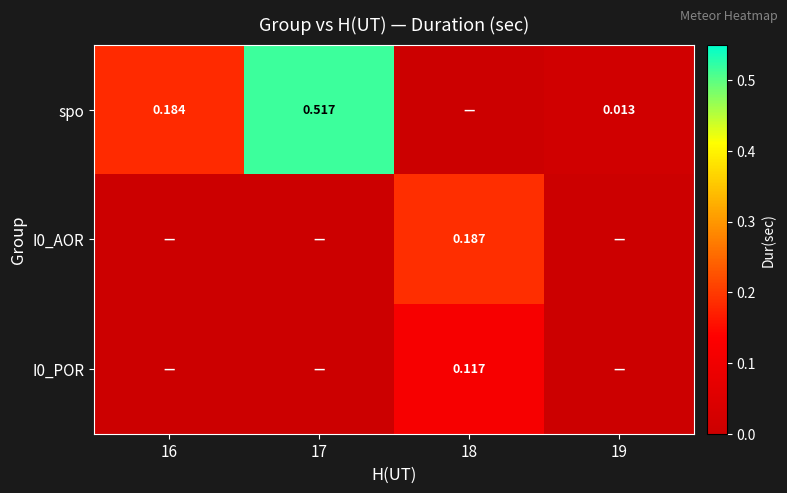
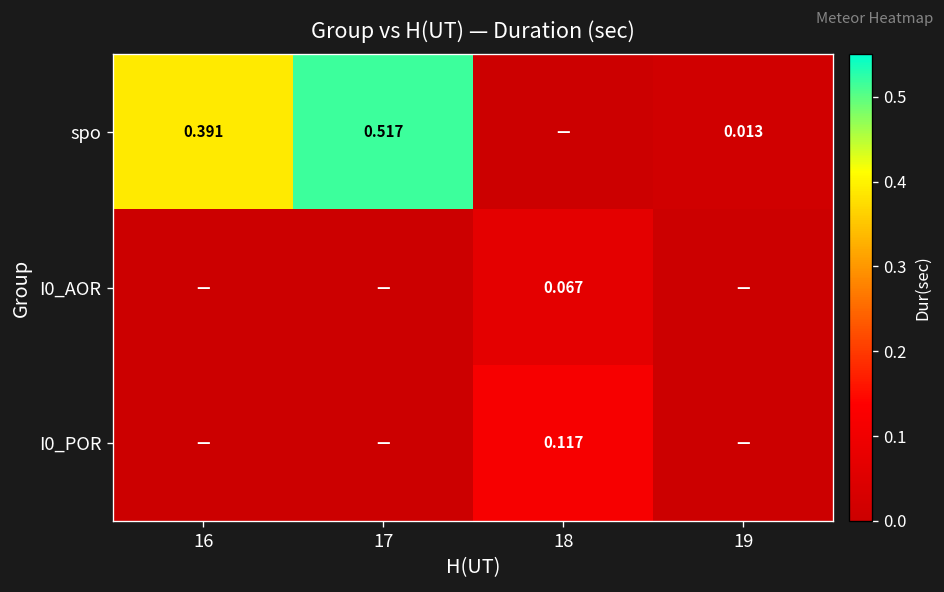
  {
    "spo": {
-     "16": 0.184,
+     "16": 0.391,
      "17": 0.517,
      "19": 0.013
    },
    "I0_AOR": {
-     "18": 0.187
+     "18": 0.067
    },
    "I0_POR": {
      "18": 0.117
    }
  }
